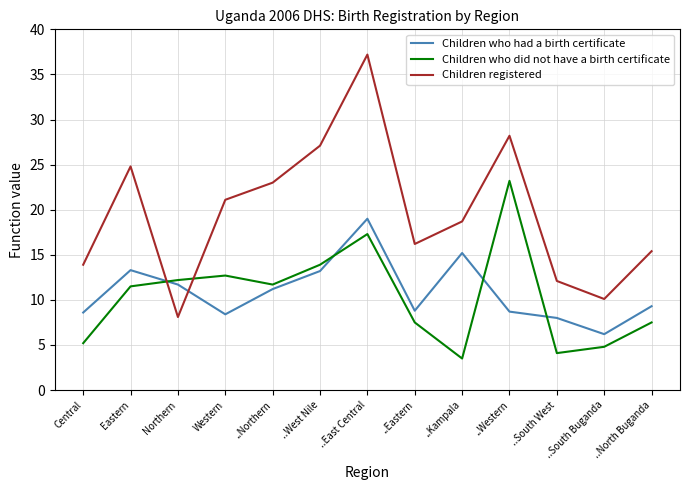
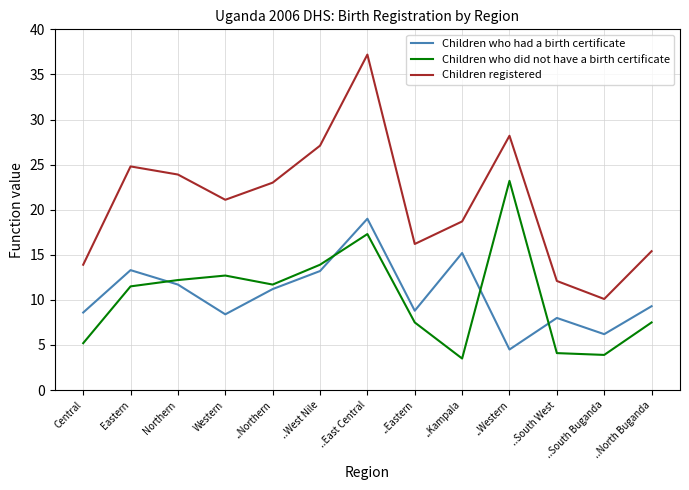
  {
    "Children who had a birth certificate": {
      "Central": 9,
      "Eastern": 13,
      "Northern": 12,
      "Western": 8,
      "..Northern": 11,
      "..West Nile": 13,
      "..East Central": 19,
      "..Eastern": 9,
      "..Kampala": 15,
-     "..Western": 9,
+     "..Western": 5,
      "..South West": 8,
      "..South Buganda": 6,
      "..North Buganda": 9
    },
    "Children who did not have a birth certificate": {
      "Central": 5,
      "Eastern": 12,
      "Northern": 12,
      "Western": 13,
      "..Northern": 12,
      "..West Nile": 14,
      "..East Central": 17,
      "..Eastern": 8,
      "..Kampala": 4,
      "..Western": 23,
      "..South West": 4,
-     "..South Buganda": 5,
+     "..South Buganda": 4,
      "..North Buganda": 8
    },
    "Children registered": {
      "Central": 14,
      "Eastern": 25,
-     "Northern": 8,
+     "Northern": 24,
      "Western": 21,
      "..Northern": 23,
      "..West Nile": 27,
      "..East Central": 37,
      "..Eastern": 16,
      "..Kampala": 19,
      "..Western": 28,
      "..South West": 12,
      "..South Buganda": 10,
      "..North Buganda": 15
    }
  }
